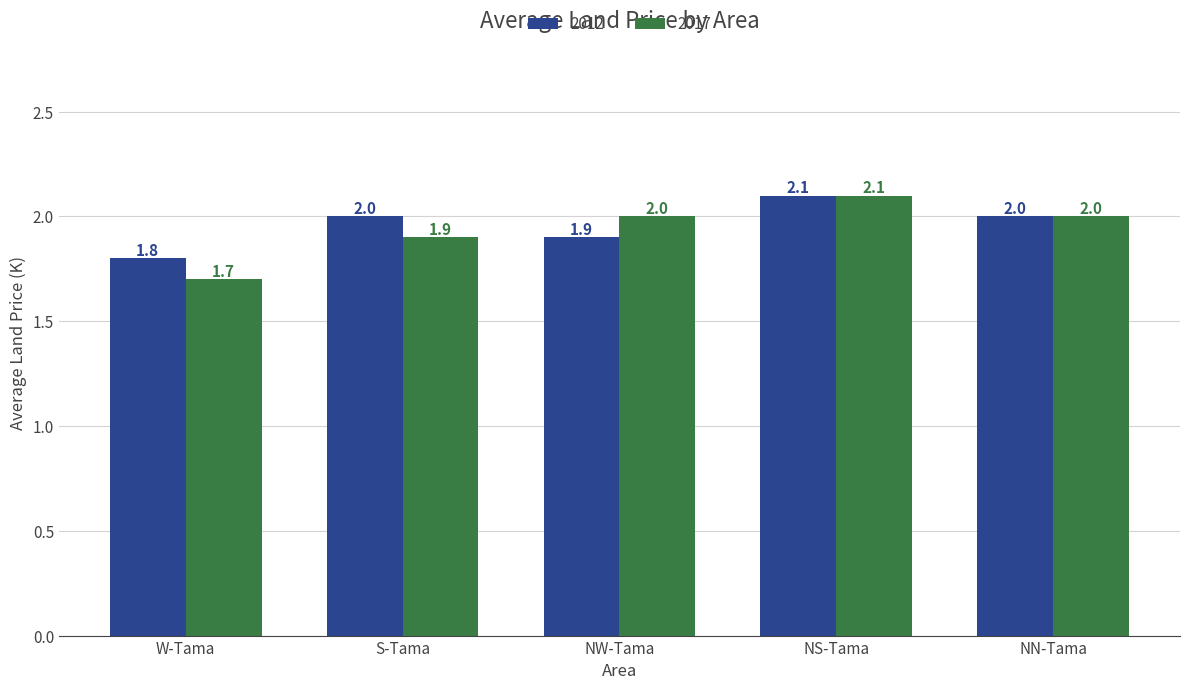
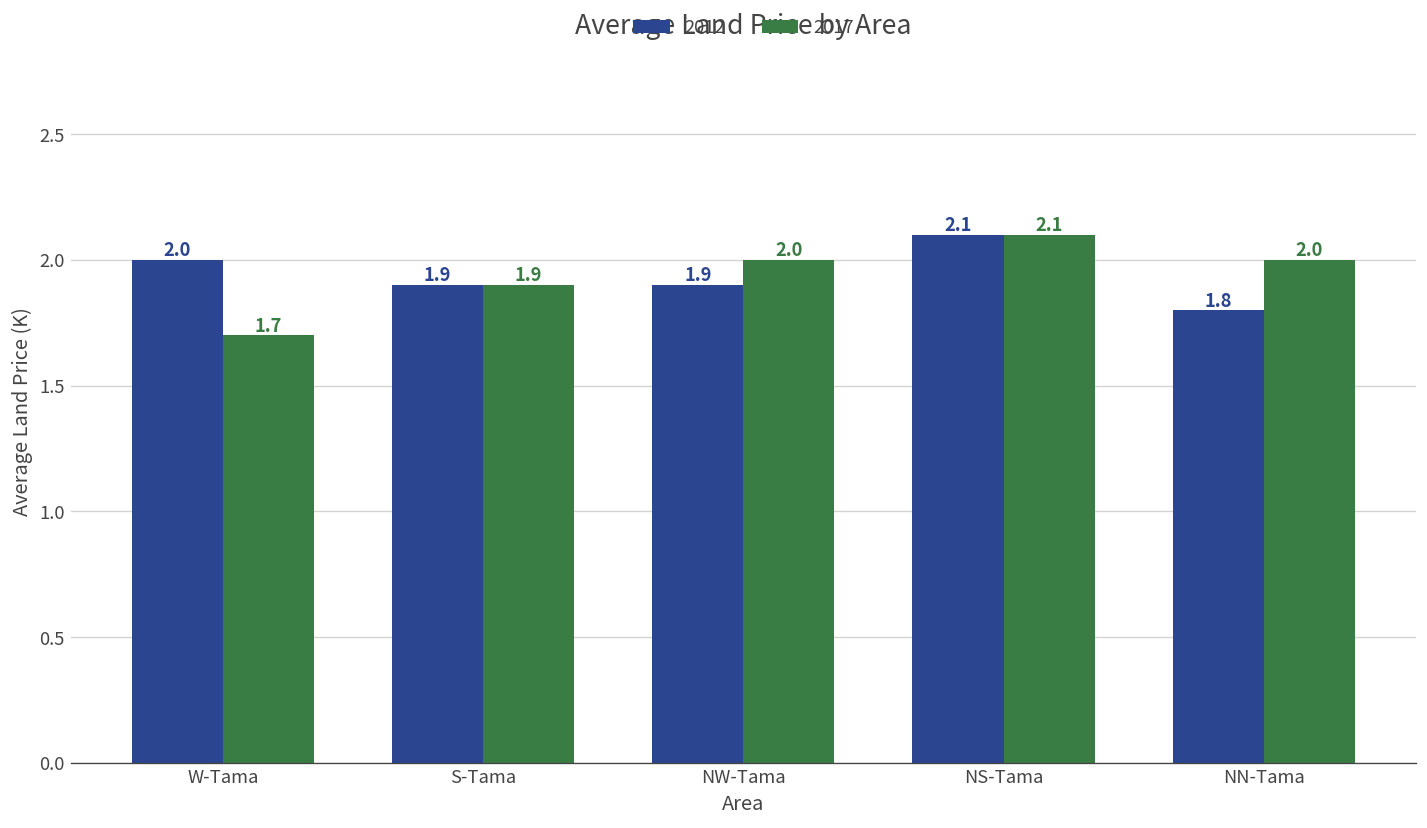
  {
    "2012": {
-     "W-Tama": 1.8,
-     "S-Tama": 2.0,
+     "W-Tama": 2.0,
+     "S-Tama": 1.9,
      "NW-Tama": 1.9,
      "NS-Tama": 2.1,
-     "NN-Tama": 2.0
+     "NN-Tama": 1.8
    },
    "2017": {
      "W-Tama": 1.7,
      "S-Tama": 1.9,
      "NW-Tama": 2.0,
      "NS-Tama": 2.1,
      "NN-Tama": 2.0
    }
  }
